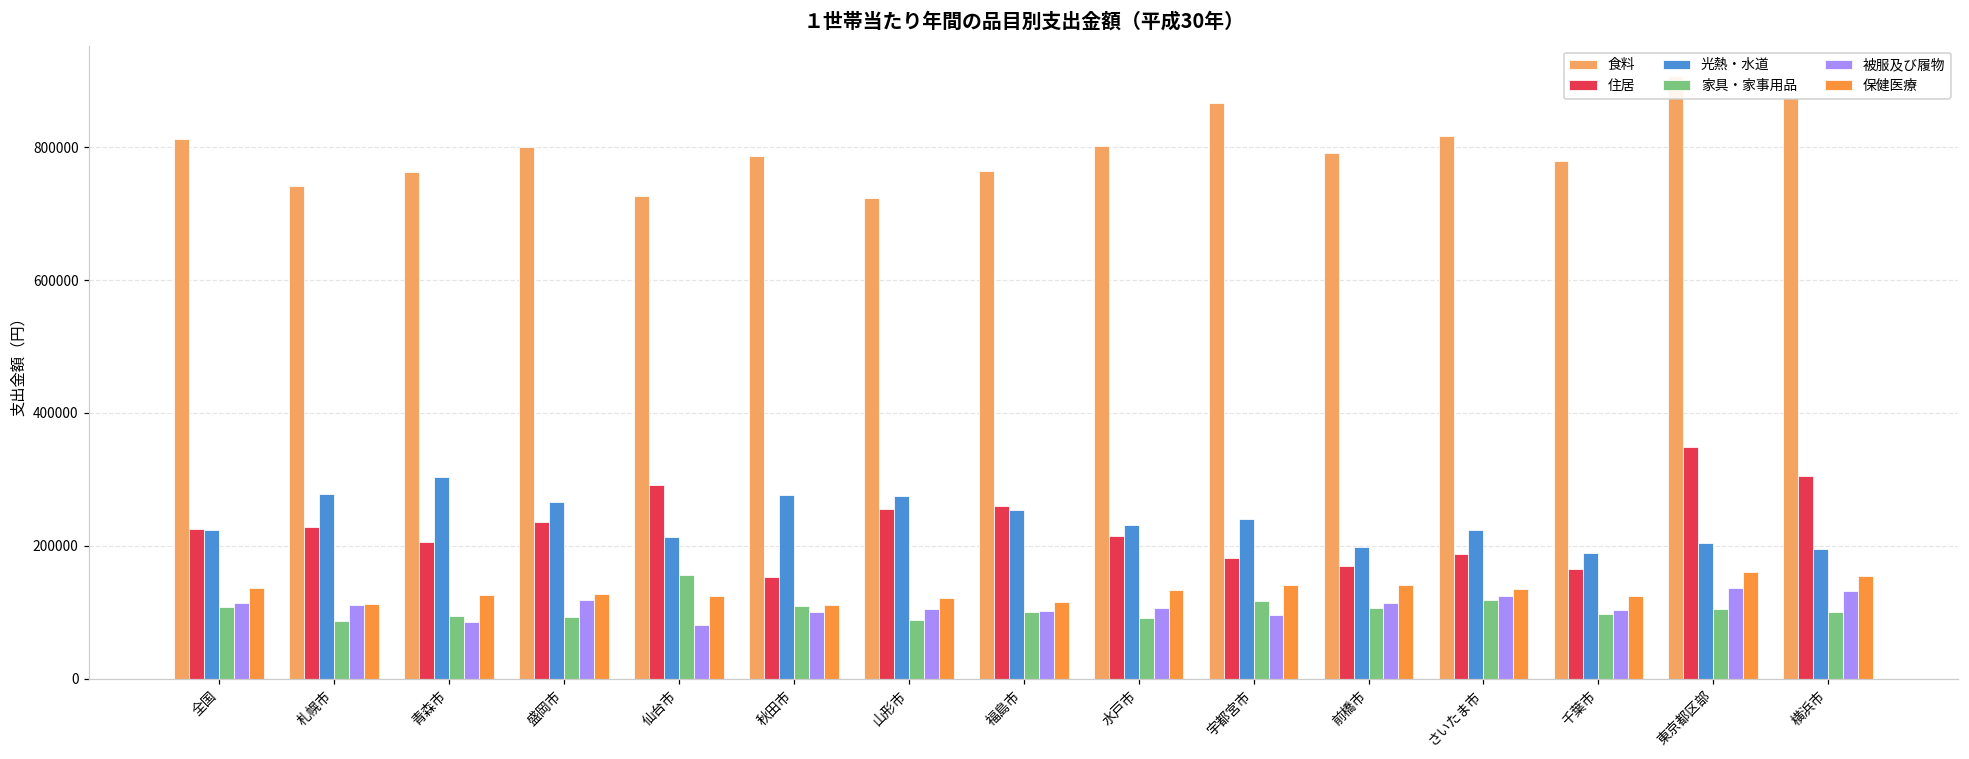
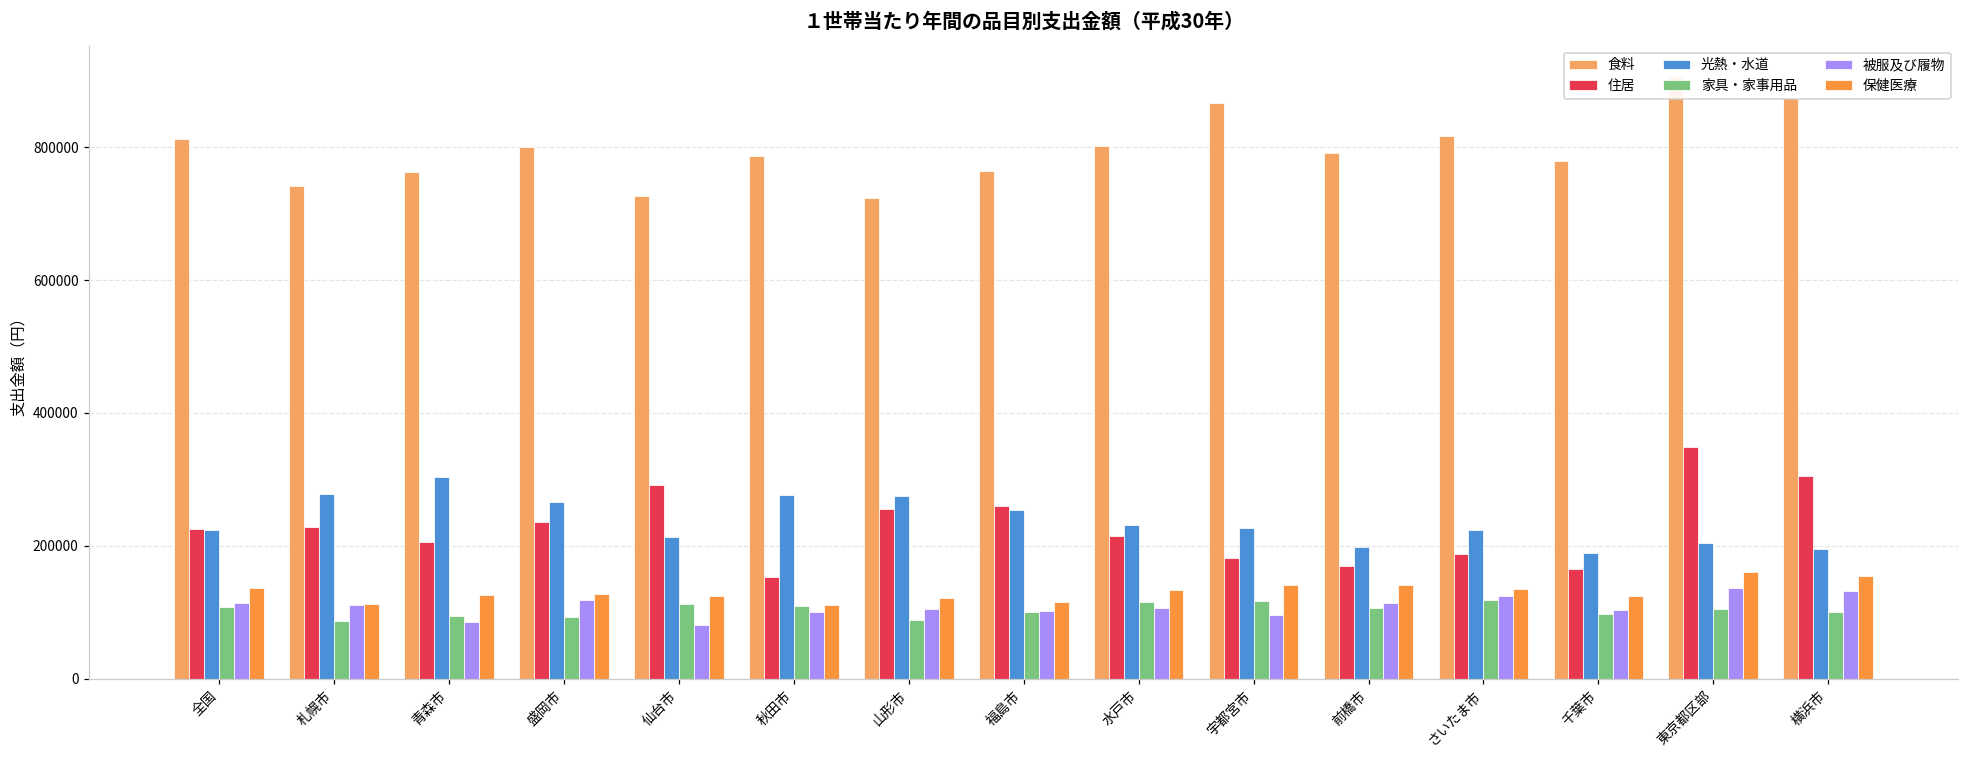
  {
    "住居": {
      "全国": 230000,
      "札幌市": 230000,
      "青森市": 210000,
      "盛岡市": 240000,
      "仙台市": 290000,
      "秋田市": 150000,
      "山形市": 250000,
      "福島市": 260000,
      "水戸市": 210000,
      "宇都宮市": 180000,
      "前橋市": 170000,
      "さいたま市": 190000,
      "千葉市": 160000,
      "東京都区部": 350000,
      "横浜市": 300000
    },
    "光熱・水道": {
      "全国": 220000,
      "札幌市": 280000,
      "青森市": 300000,
      "盛岡市": 270000,
      "仙台市": 210000,
      "秋田市": 280000,
      "山形市": 270000,
      "福島市": 250000,
      "水戸市": 230000,
-     "宇都宮市": 240000,
+     "宇都宮市": 230000,
      "前橋市": 200000,
      "さいたま市": 220000,
      "千葉市": 190000,
      "東京都区部": 200000,
      "横浜市": 200000
    },
    "家具・家事用品": {
      "全国": 110000,
      "札幌市": 90000,
      "青森市": 90000,
      "盛岡市": 90000,
-     "仙台市": 160000,
+     "仙台市": 110000,
      "秋田市": 110000,
      "山形市": 90000,
      "福島市": 100000,
-     "水戸市": 90000,
+     "水戸市": 120000,
      "宇都宮市": 120000,
      "前橋市": 110000,
      "さいたま市": 120000,
      "千葉市": 100000,
      "東京都区部": 100000,
      "横浜市": 100000
    },
    "被服及び履物": {
      "全国": 110000,
      "札幌市": 110000,
      "青森市": 90000,
      "盛岡市": 120000,
      "仙台市": 80000,
      "秋田市": 100000,
      "山形市": 100000,
      "福島市": 100000,
      "水戸市": 110000,
      "宇都宮市": 100000,
      "前橋市": 110000,
      "さいたま市": 120000,
      "千葉市": 100000,
      "東京都区部": 140000,
      "横浜市": 130000
    }
  }
